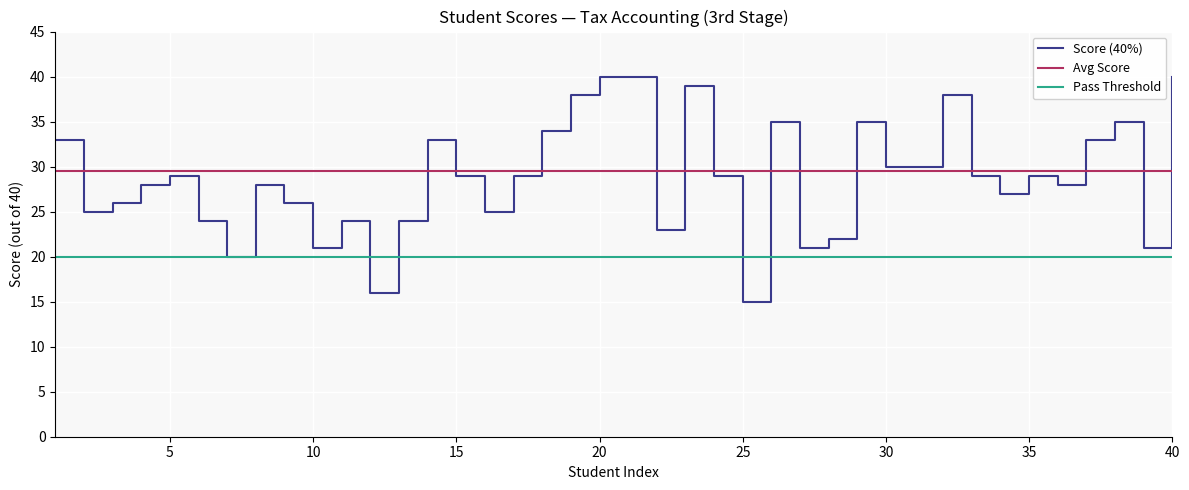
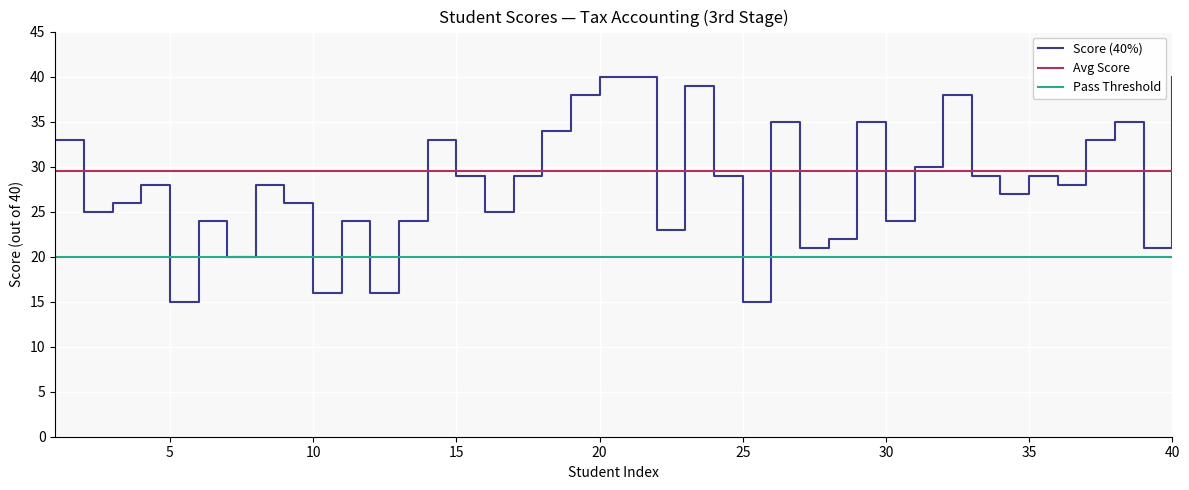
  {
    "Score (40%)": {
-     "5": 29,
-     "10": 21,
+     "5": 15,
+     "10": 16,
      "15": 29,
      "20": 40,
      "25": 15,
-     "30": 30,
+     "30": 24,
      "35": 29,
      "40": 40
    },
    "Avg Score": {
      "5": 30,
      "10": 30,
      "15": 30,
      "20": 30,
      "25": 30,
      "30": 30,
      "35": 30,
      "40": 30
    },
    "Pass Threshold": {
      "5": 20,
      "10": 20,
      "15": 20,
      "20": 20,
      "25": 20,
      "30": 20,
      "35": 20,
      "40": 20
    }
  }
